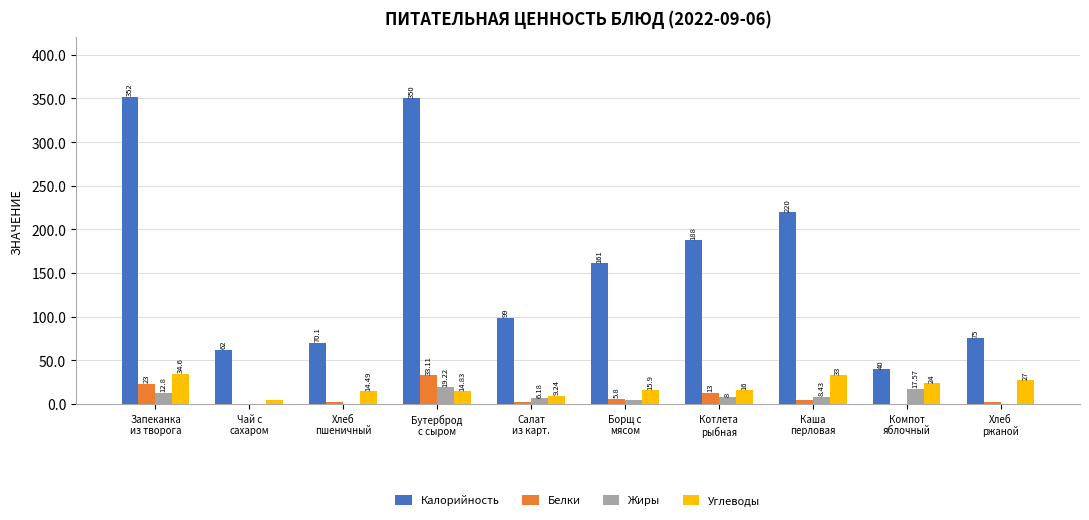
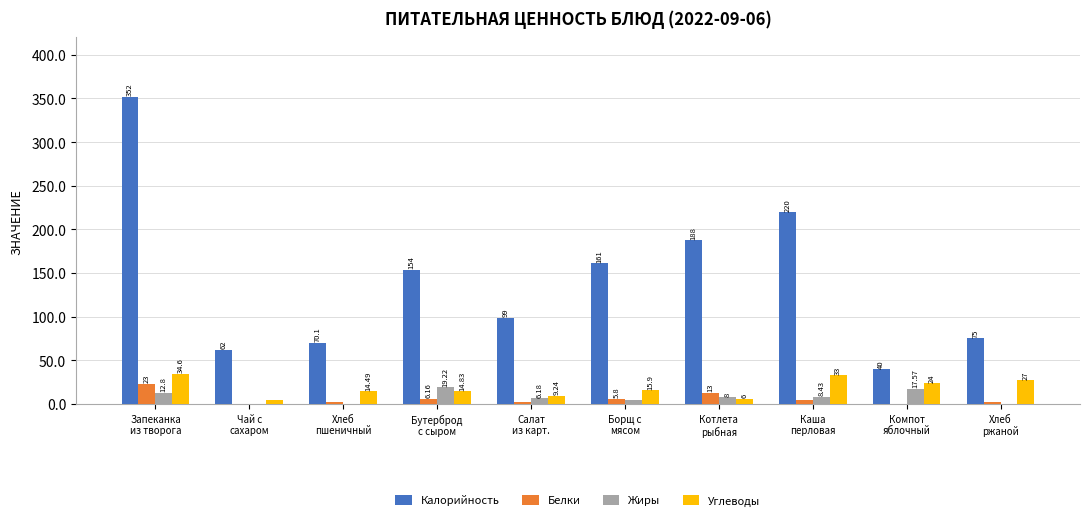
  {
    "Калорийность": {
      "Запеканка из творога": 352,
      "Чай с сахаром": 62,
      "Хлеб пшеничный": 70.1,
-     "Бутерброд с сыром": 350,
+     "Бутерброд с сыром": 154,
      "Салат из карт.": 99,
      "Борщ с мясом": 161,
      "Котлета рыбная": 188,
      "Каша перловая": 220,
      "Компот яблочный": 40,
      "Хлеб ржаной": 75
    },
    "Белки": {
      "Запеканка из творога": 23,
-     "Бутерброд с сыром": 33.11,
+     "Бутерброд с сыром": 6.16,
      "Борщ с мясом": 5.8,
      "Котлета рыбная": 13
    },
    "Жиры": {
      "Запеканка из творога": 12.8,
      "Бутерброд с сыром": 19.22,
      "Салат из карт.": 6.18,
      "Котлета рыбная": 8,
      "Каша перловая": 8.43,
      "Компот яблочный": 17.57
    },
    "Углеводы": {
      "Запеканка из творога": 34.6,
      "Хлеб пшеничный": 14.49,
      "Бутерброд с сыром": 14.83,
      "Салат из карт.": 9.24,
      "Борщ с мясом": 15.9,
-     "Котлета рыбная": 16,
+     "Котлета рыбная": 6,
      "Каша перловая": 33,
      "Компот яблочный": 24,
      "Хлеб ржаной": 27
    }
  }
